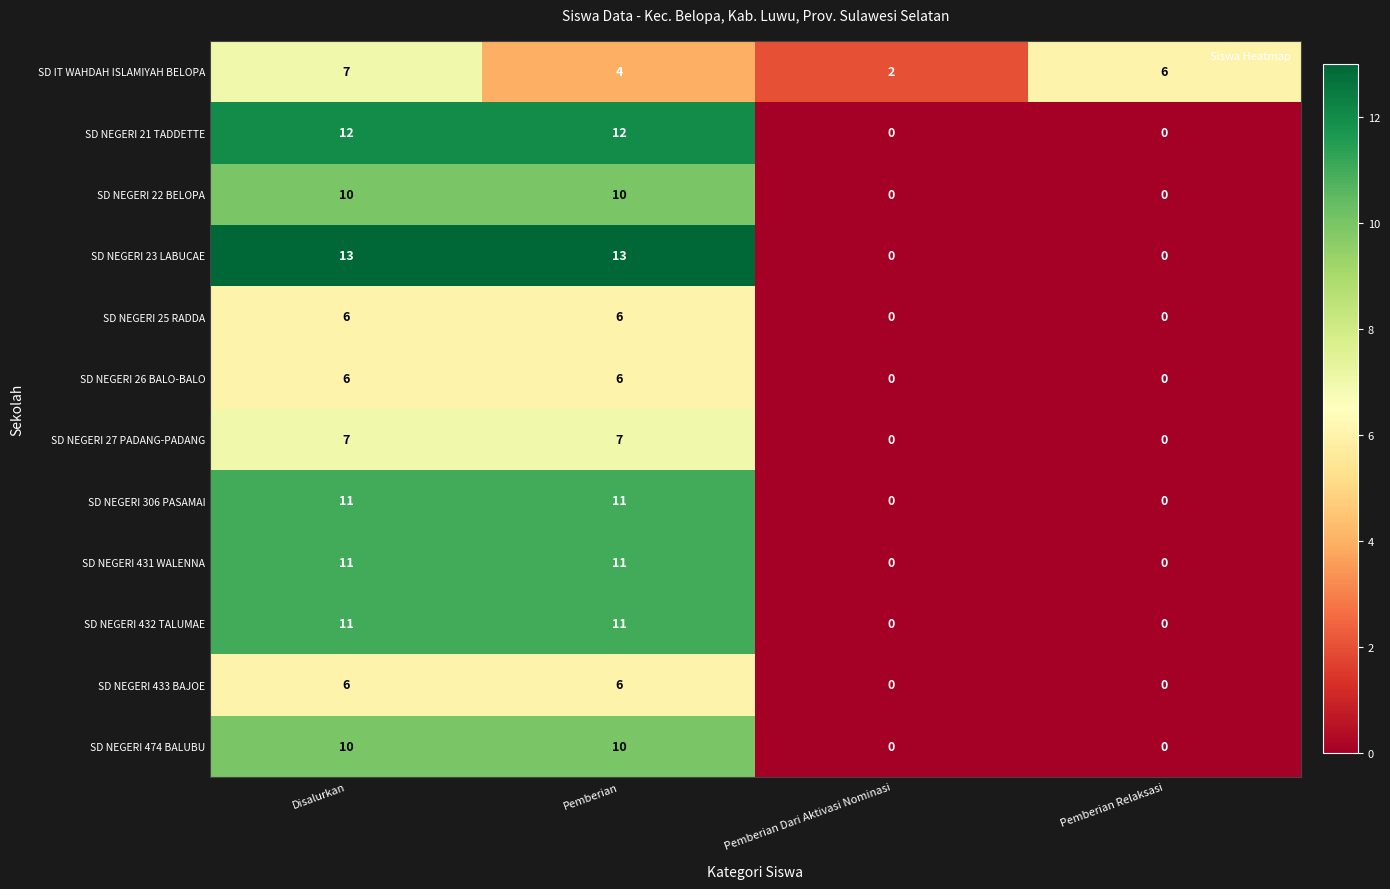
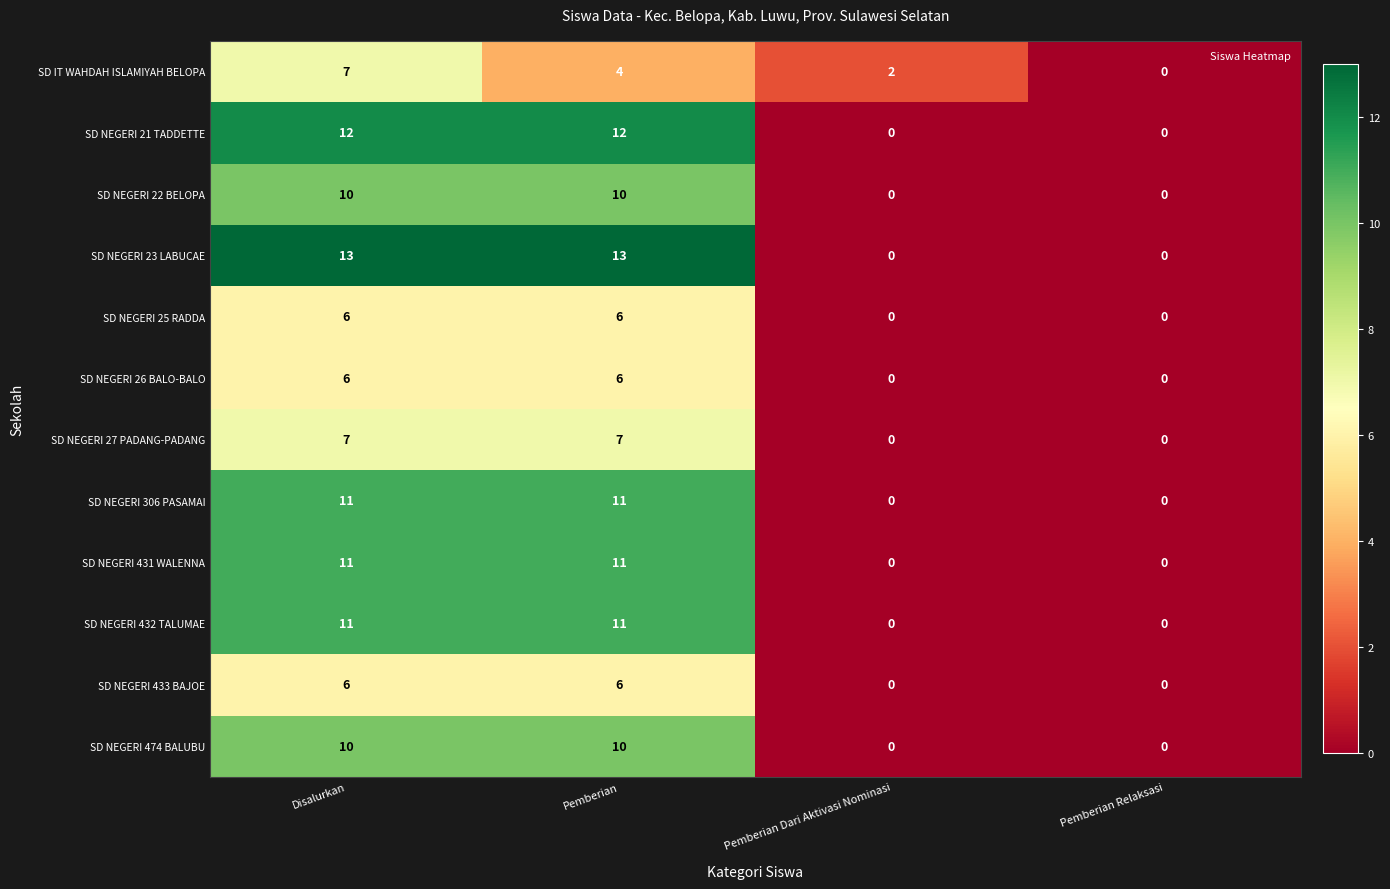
  {
    "SD IT WAHDAH ISLAMIYAH BELOPA": {
      "Disalurkan": 7,
      "Pemberian": 4,
      "Pemberian Dari Aktivasi Nominasi": 2,
-     "Pemberian Relaksasi": 6
+     "Pemberian Relaksasi": 0
    },
    "SD NEGERI 21 TADDETTE": {
      "Disalurkan": 12,
      "Pemberian": 12,
      "Pemberian Dari Aktivasi Nominasi": 0,
      "Pemberian Relaksasi": 0
    },
    "SD NEGERI 22 BELOPA": {
      "Disalurkan": 10,
      "Pemberian": 10,
      "Pemberian Dari Aktivasi Nominasi": 0,
      "Pemberian Relaksasi": 0
    },
    "SD NEGERI 23 LABUCAE": {
      "Disalurkan": 13,
      "Pemberian": 13,
      "Pemberian Dari Aktivasi Nominasi": 0,
      "Pemberian Relaksasi": 0
    },
    "SD NEGERI 25 RADDA": {
      "Disalurkan": 6,
      "Pemberian": 6,
      "Pemberian Dari Aktivasi Nominasi": 0,
      "Pemberian Relaksasi": 0
    },
    "SD NEGERI 26 BALO-BALO": {
      "Disalurkan": 6,
      "Pemberian": 6,
      "Pemberian Dari Aktivasi Nominasi": 0,
      "Pemberian Relaksasi": 0
    },
    "SD NEGERI 27 PADANG-PADANG": {
      "Disalurkan": 7,
      "Pemberian": 7,
      "Pemberian Dari Aktivasi Nominasi": 0,
      "Pemberian Relaksasi": 0
    },
    "SD NEGERI 306 PASAMAI": {
      "Disalurkan": 11,
      "Pemberian": 11,
      "Pemberian Dari Aktivasi Nominasi": 0,
      "Pemberian Relaksasi": 0
    },
    "SD NEGERI 431 WALENNA": {
      "Disalurkan": 11,
      "Pemberian": 11,
      "Pemberian Dari Aktivasi Nominasi": 0,
      "Pemberian Relaksasi": 0
    },
    "SD NEGERI 432 TALUMAE": {
      "Disalurkan": 11,
      "Pemberian": 11,
      "Pemberian Dari Aktivasi Nominasi": 0,
      "Pemberian Relaksasi": 0
    },
    "SD NEGERI 433 BAJOE": {
      "Disalurkan": 6,
      "Pemberian": 6,
      "Pemberian Dari Aktivasi Nominasi": 0,
      "Pemberian Relaksasi": 0
    },
    "SD NEGERI 474 BALUBU": {
      "Disalurkan": 10,
      "Pemberian": 10,
      "Pemberian Dari Aktivasi Nominasi": 0,
      "Pemberian Relaksasi": 0
    }
  }
